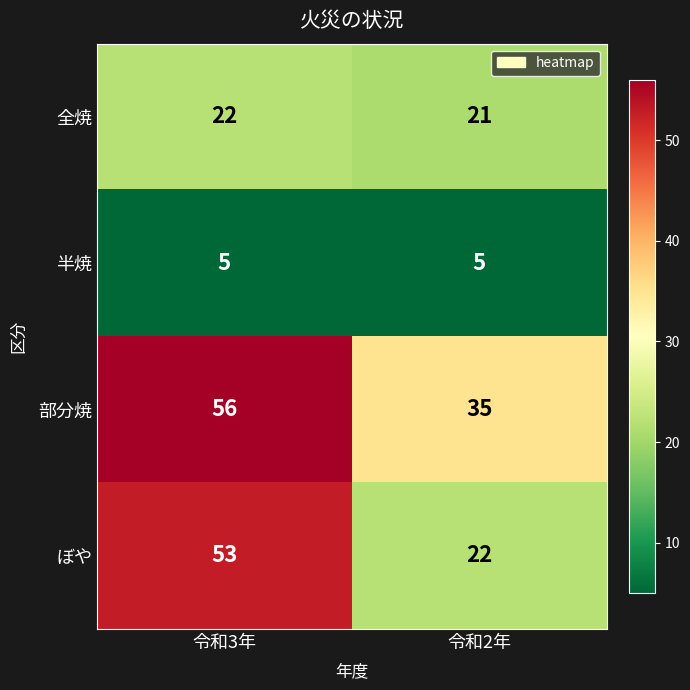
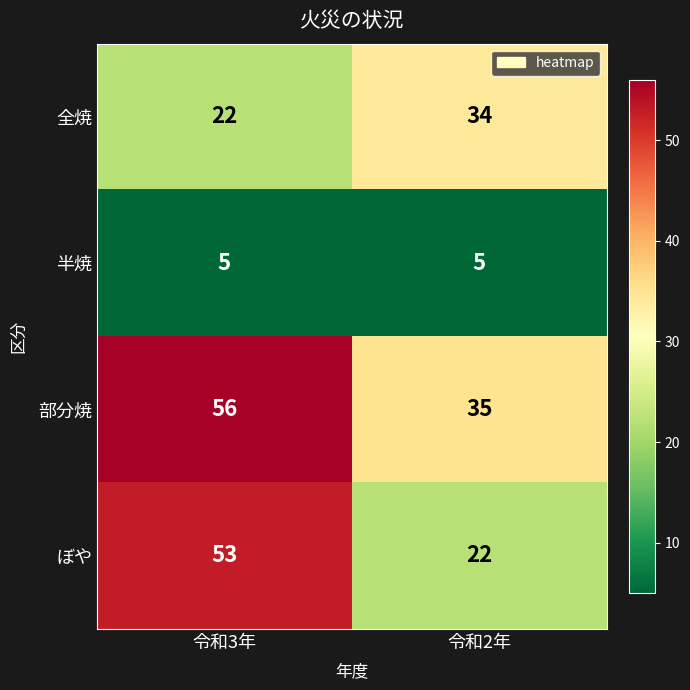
  {
    "全焼": {
      "令和3年": 22,
-     "令和2年": 21
+     "令和2年": 34
    },
    "半焼": {
      "令和3年": 5,
      "令和2年": 5
    },
    "部分焼": {
      "令和3年": 56,
      "令和2年": 35
    },
    "ぼや": {
      "令和3年": 53,
      "令和2年": 22
    }
  }
